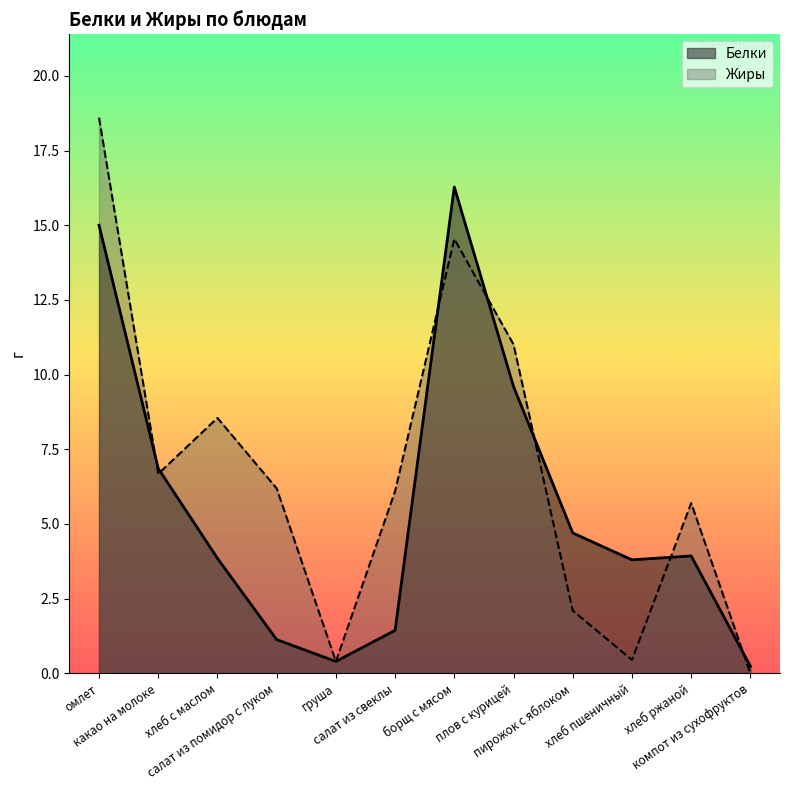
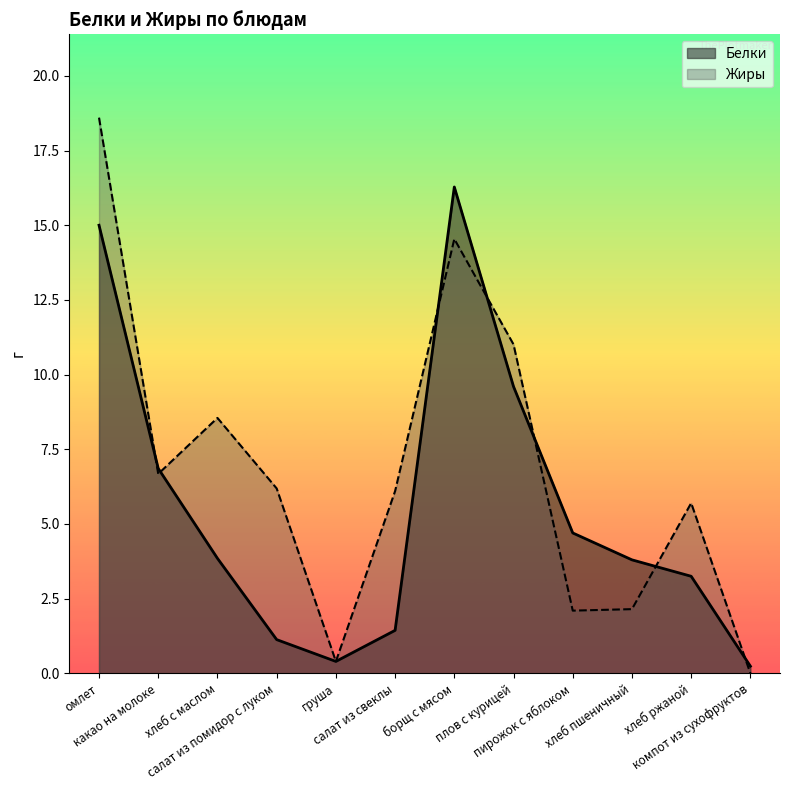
  {
    "Белки": {
      "омлет": 15.0,
      "какао на молоке": 6.9,
      "хлеб с маслом": 3.9,
      "салат из помидор с луком": 1.1,
      "салат из свеклы": 1.4,
      "борщ с мясом": 16.3,
      "плов с курицей": 9.6,
      "пирожок с яблоком": 4.7,
      "хлеб пшеничный": 3.8,
-     "хлеб ржаной": 3.9,
+     "хлеб ржаной": 3.3,
      "компот из сухофруктов": 0.2
    },
    "Жиры": {
      "омлет": 18.6,
      "какао на молоке": 6.7,
      "хлеб с маслом": 8.6,
      "салат из помидор с луком": 6.2,
      "салат из свеклы": 6.1,
      "борщ с мясом": 14.5,
      "плов с курицей": 11.0,
      "пирожок с яблоком": 2.1,
-     "хлеб пшеничный": 0.5,
+     "хлеб пшеничный": 2.2,
      "хлеб ржаной": 5.7,
      "компот из сухофруктов": 0.0
    }
  }
